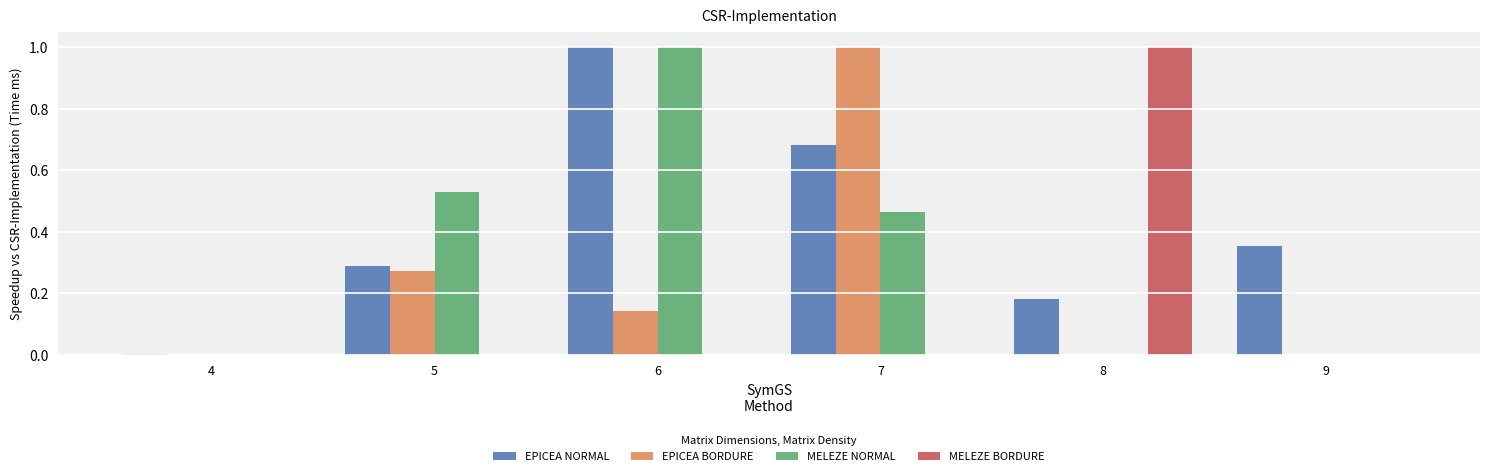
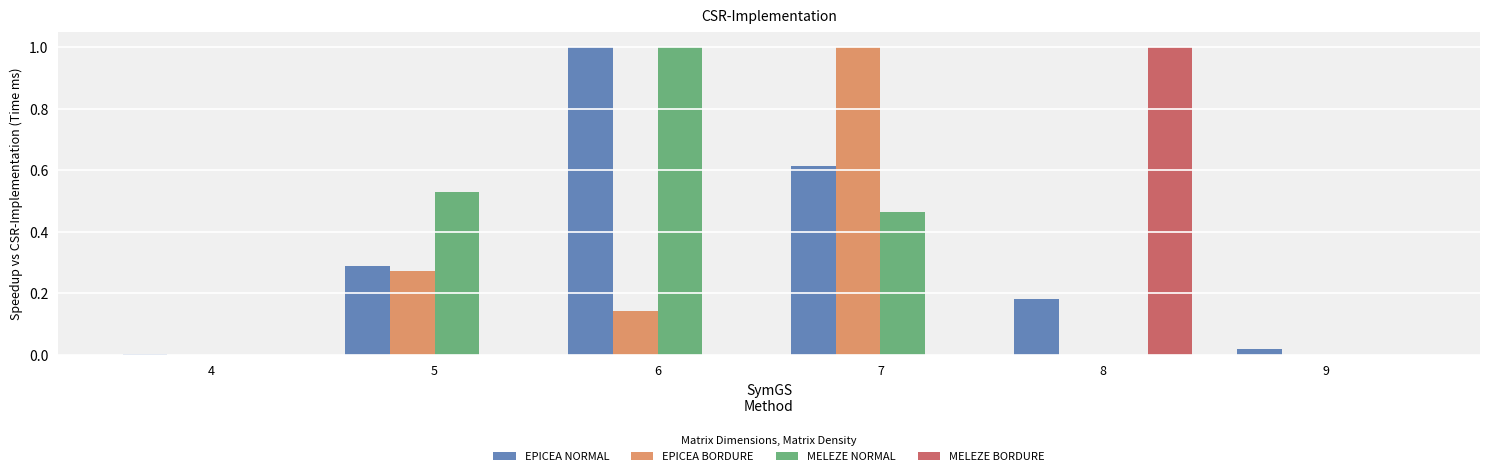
  {
    "EPICEA NORMAL": {
      "5": 0.29,
      "6": 1.00,
-     "7": 0.68,
+     "7": 0.61,
      "8": 0.18,
-     "9": 0.35
+     "9": 0.02
    },
    "MELEZE NORMAL": {
      "4": 0.00,
      "5": 0.53,
      "6": 1.00,
      "7": 0.46,
      "8": 0.00,
      "9": 0.00
    }
  }
